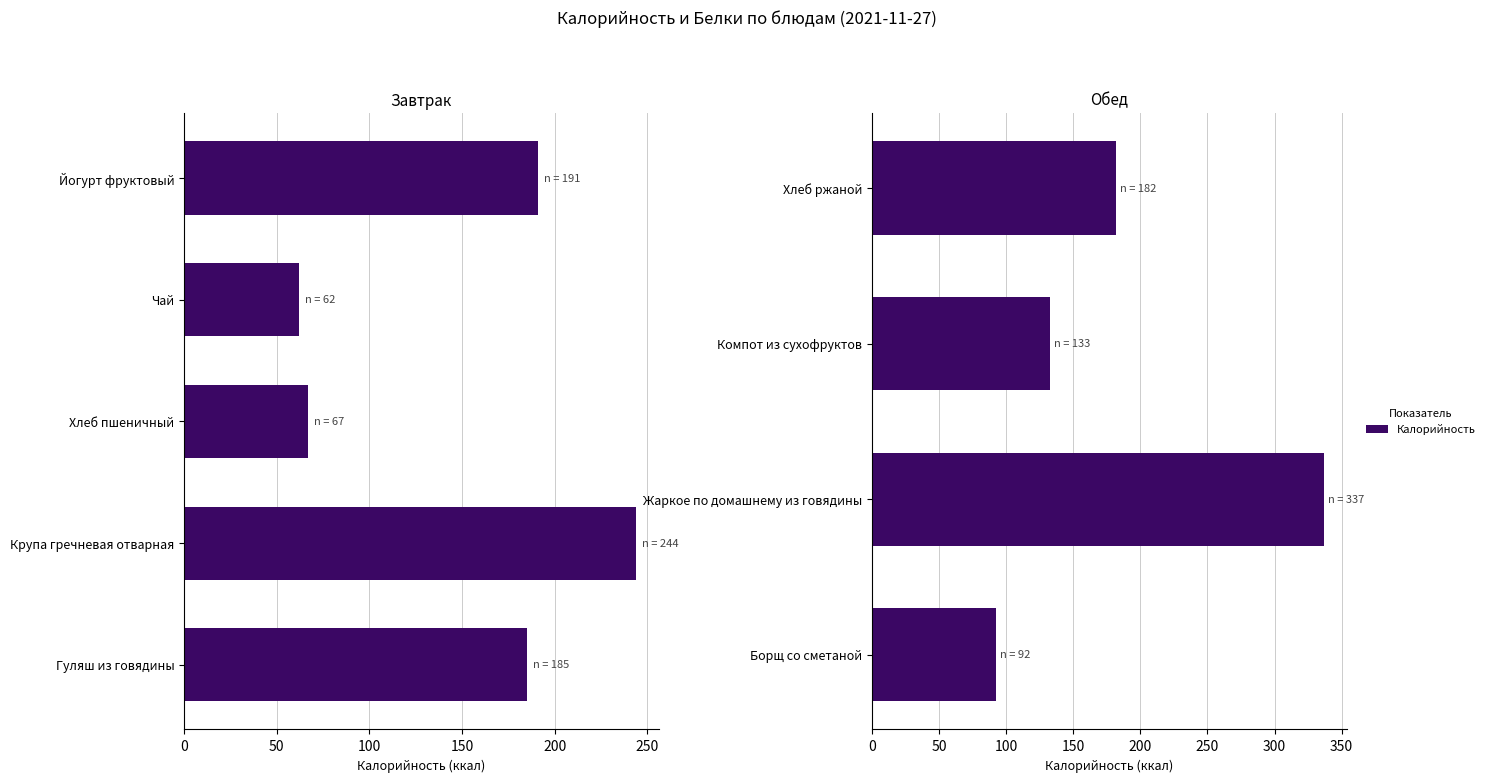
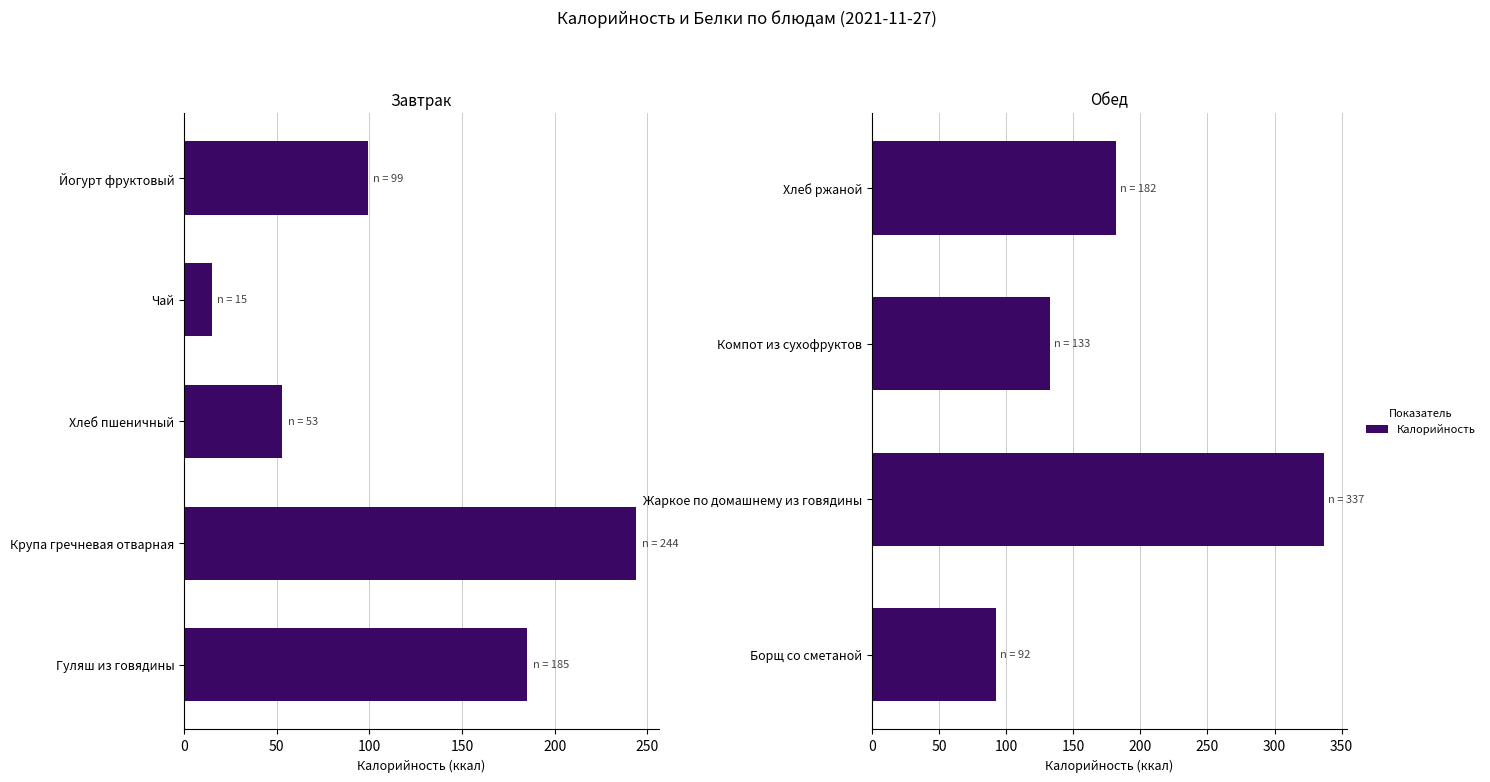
  {
    "Завтрак": {
-     "Йогурт фруктовый": 191,
-     "Чай": 62,
-     "Хлеб пшеничный": 67,
+     "Йогурт фруктовый": 99,
+     "Чай": 15,
+     "Хлеб пшеничный": 53,
      "Крупа гречневая отварная": 244,
      "Гуляш из говядины": 185
    },
    "Обед": {
      "Хлеб ржаной": 182,
      "Компот из сухофруктов": 133,
      "Жаркое по домашнему из говядины": 337,
      "Борщ со сметаной": 92
    }
  }
